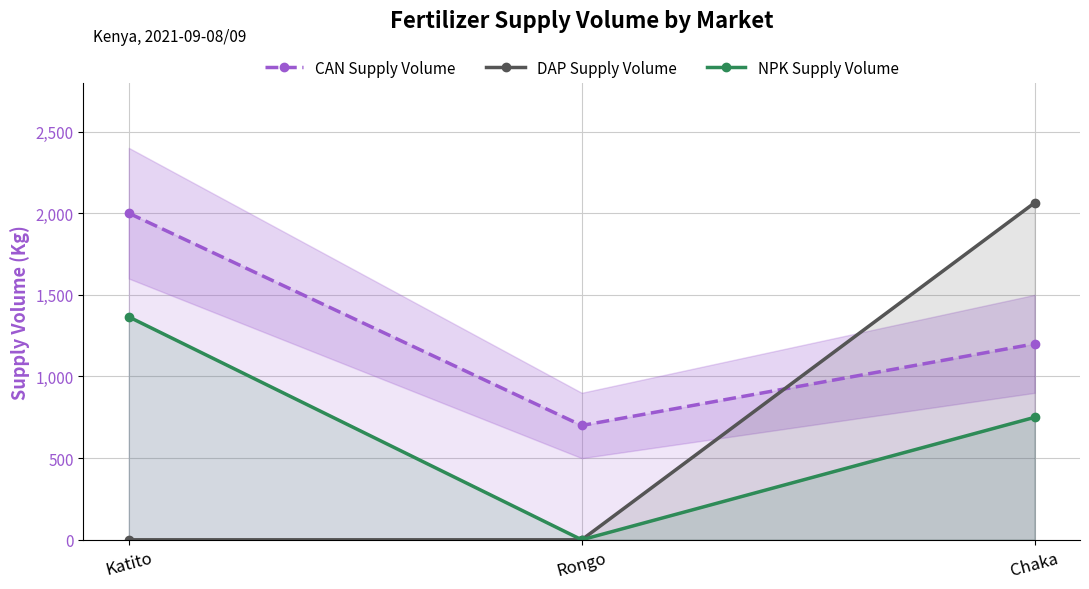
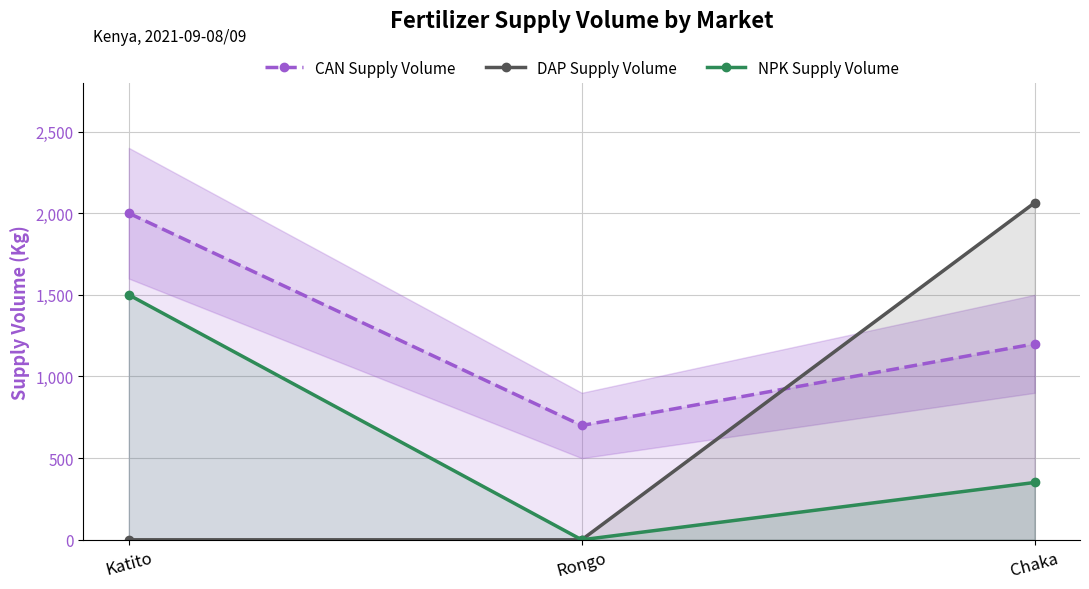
  {
    "DAP Supply Volume": {
      "Katito": "0",
      "Chaka": "2,060"
    },
    "NPK Supply Volume": {
-     "Katito": "1,370",
-     "Chaka": "750"
+     "Katito": "1,500",
+     "Chaka": "350"
    }
  }
